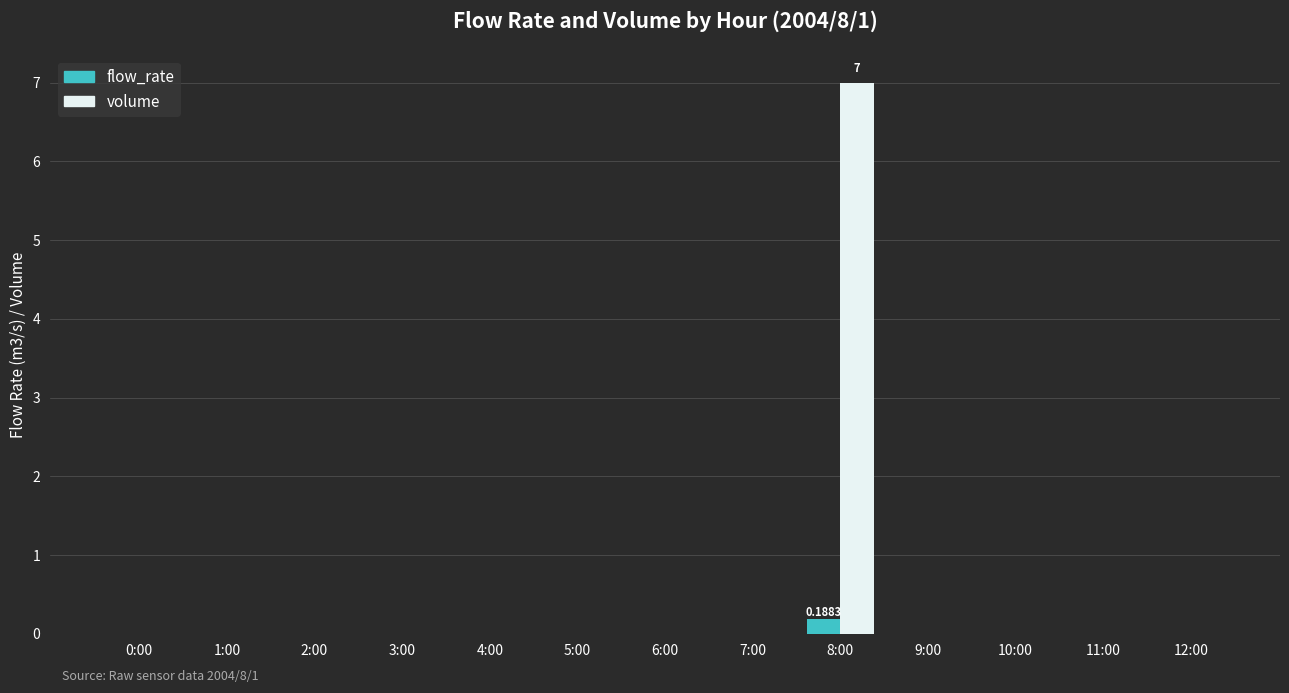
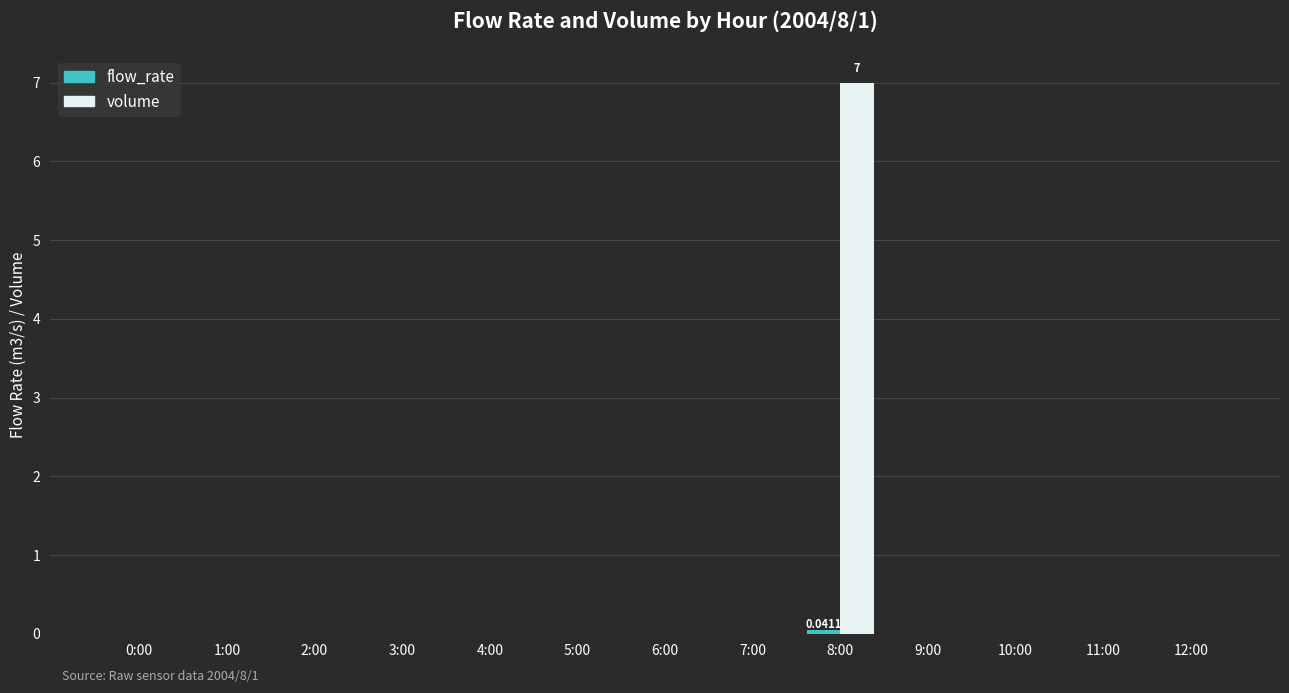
  {
    "flow_rate": {
-     "8:00": 0.1883
+     "8:00": 0.0411
    },
    "volume": {
      "8:00": 7
    }
  }
